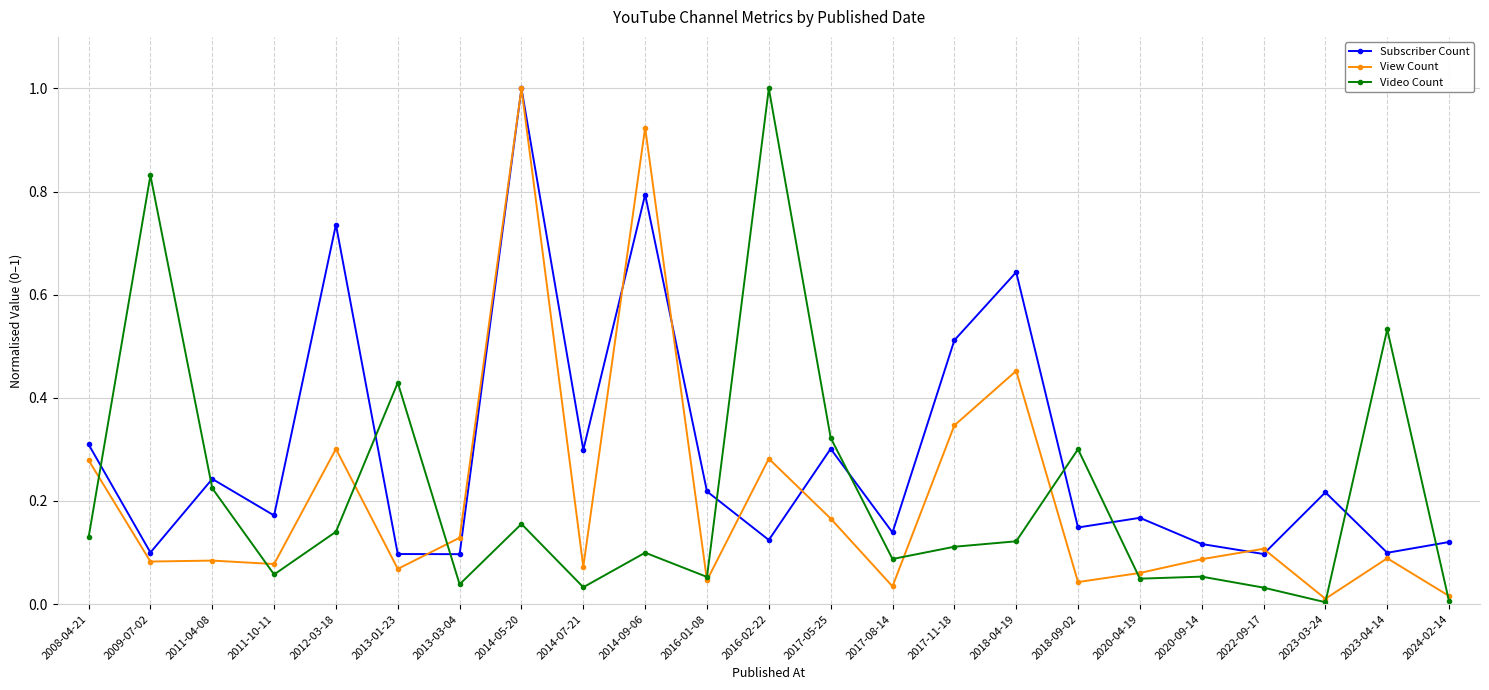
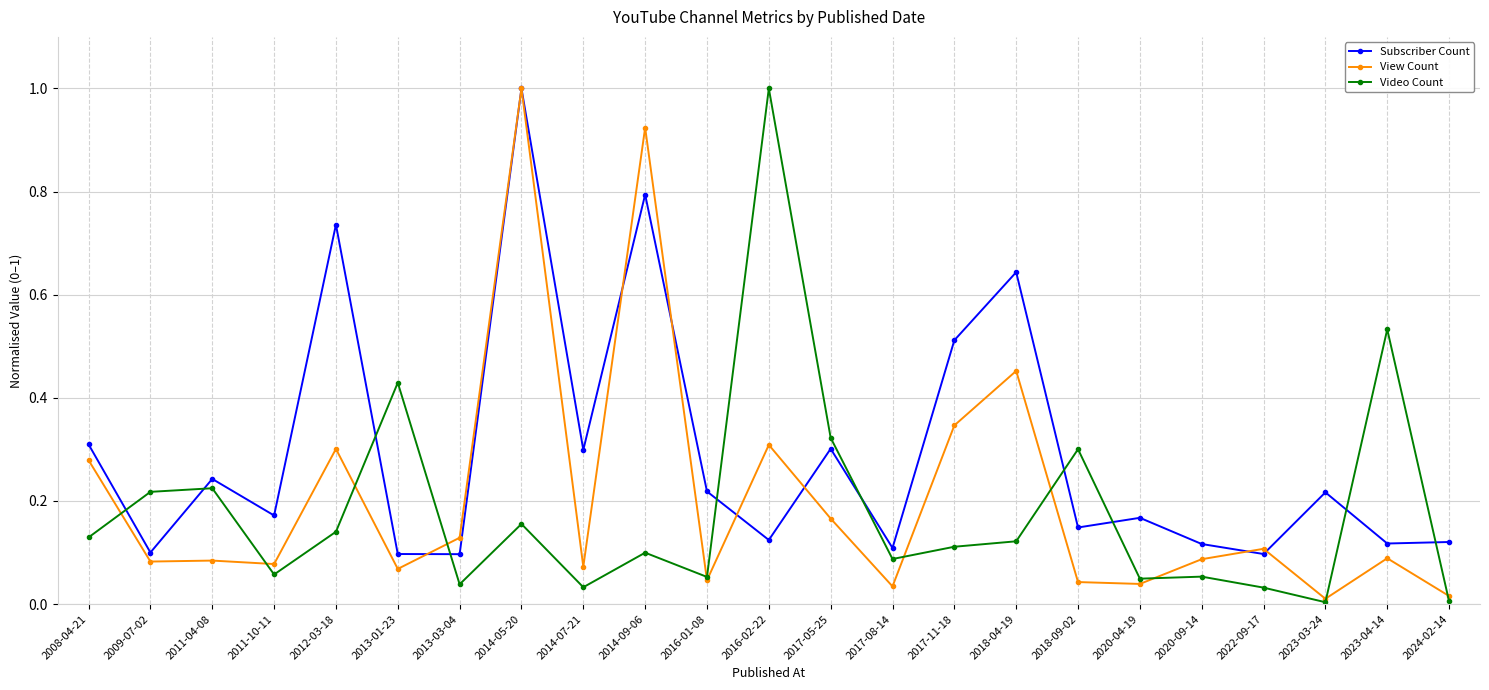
  {
    "Subscriber Count": {
      "2008-04-21": 0.31,
      "2009-07-02": 0.10,
      "2011-04-08": 0.24,
      "2011-10-11": 0.17,
      "2012-03-18": 0.74,
      "2013-01-23": 0.10,
      "2013-03-04": 0.10,
      "2014-07-21": 0.30,
      "2014-09-06": 0.79,
      "2016-01-08": 0.22,
      "2016-02-22": 0.12,
      "2017-05-25": 0.30,
-     "2017-08-14": 0.14,
+     "2017-08-14": 0.11,
      "2017-11-18": 0.51,
      "2018-04-19": 0.64,
      "2018-09-02": 0.15,
      "2020-04-19": 0.17,
      "2020-09-14": 0.12,
      "2022-09-17": 0.10,
      "2023-03-24": 0.22,
-     "2023-04-14": 0.10,
+     "2023-04-14": 0.12,
      "2024-02-14": 0.12
    },
    "View Count": {
      "2008-04-21": 0.28,
      "2009-07-02": 0.08,
      "2011-04-08": 0.08,
      "2011-10-11": 0.08,
      "2012-03-18": 0.30,
      "2013-01-23": 0.07,
      "2013-03-04": 0.13,
      "2014-07-21": 0.07,
      "2014-09-06": 0.92,
      "2016-01-08": 0.05,
-     "2016-02-22": 0.28,
+     "2016-02-22": 0.31,
      "2017-05-25": 0.17,
      "2017-08-14": 0.03,
      "2017-11-18": 0.35,
      "2018-04-19": 0.45,
      "2018-09-02": 0.04,
-     "2020-04-19": 0.06,
+     "2020-04-19": 0.04,
      "2020-09-14": 0.09,
      "2022-09-17": 0.11,
      "2023-03-24": 0.01,
      "2023-04-14": 0.09,
      "2024-02-14": 0.02
    },
    "Video Count": {
      "2008-04-21": 0.13,
-     "2009-07-02": 0.83,
+     "2009-07-02": 0.22,
      "2011-04-08": 0.22,
      "2011-10-11": 0.06,
      "2012-03-18": 0.14,
      "2013-01-23": 0.43,
      "2013-03-04": 0.04,
      "2014-05-20": 0.16,
      "2014-07-21": 0.03,
      "2014-09-06": 0.10,
      "2016-01-08": 0.05,
      "2016-02-22": 1.00,
      "2017-05-25": 0.32,
      "2017-08-14": 0.09,
      "2017-11-18": 0.11,
      "2018-04-19": 0.12,
      "2018-09-02": 0.30,
      "2020-04-19": 0.05,
      "2020-09-14": 0.05,
      "2022-09-17": 0.03,
      "2023-03-24": 0.00,
      "2023-04-14": 0.53,
      "2024-02-14": 0.01
    }
  }
